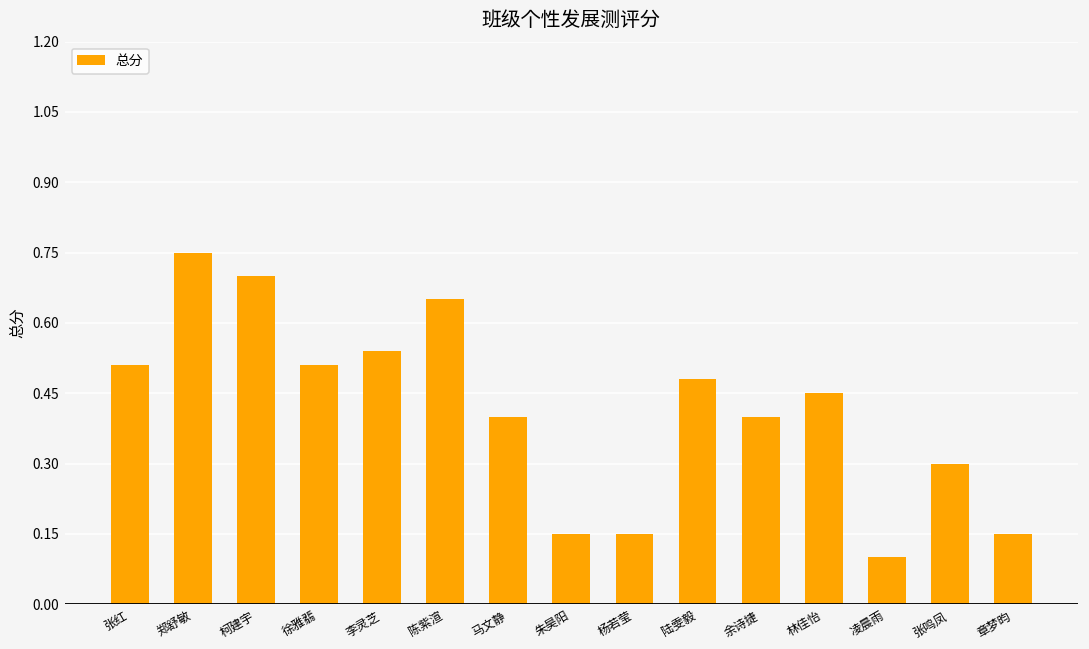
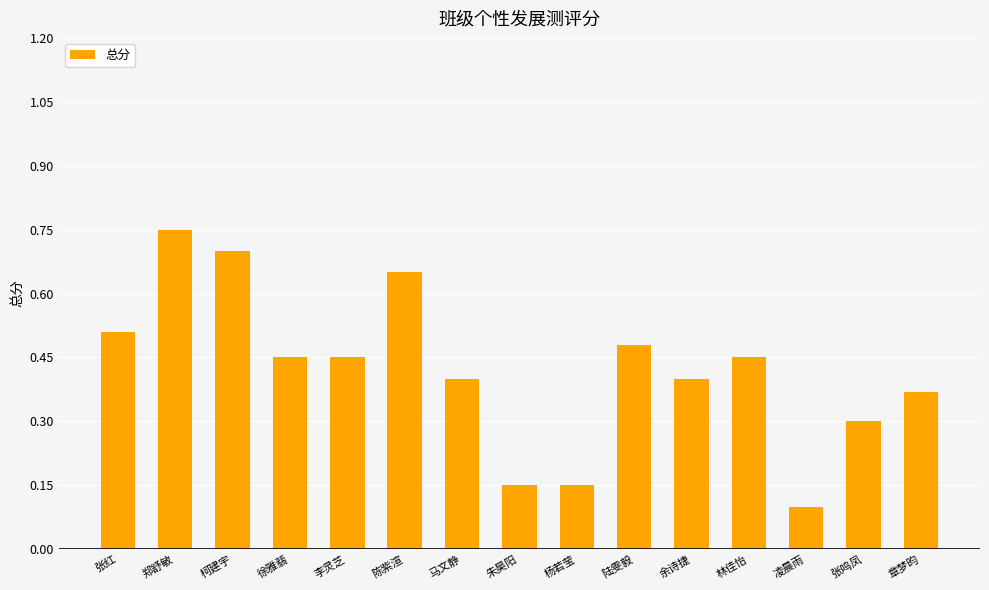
  {
    "张红": 0.51,
    "郑舒敏": 0.75,
    "柯建宇": 0.70,
-   "徐雅翡": 0.51,
-   "李灵芝": 0.54,
+   "徐雅翡": 0.45,
+   "李灵芝": 0.45,
    "陈紫渲": 0.65,
    "马文静": 0.40,
    "朱昊阳": 0.15,
    "杨若莹": 0.15,
    "陆雯毅": 0.48,
    "余诗捷": 0.40,
    "林佳怡": 0.45,
    "凌晨雨": 0.10,
    "张鸣凤": 0.30,
-   "章梦昀": 0.15
+   "章梦昀": 0.37
  }
